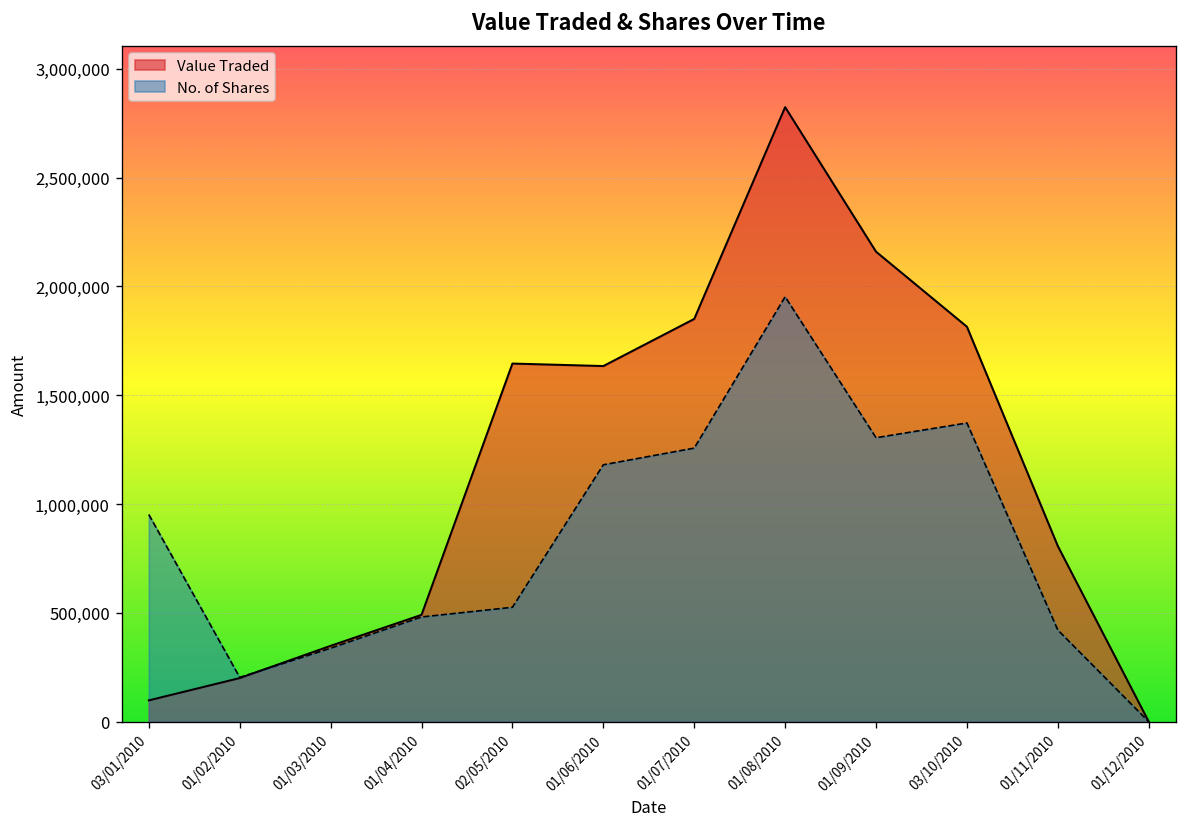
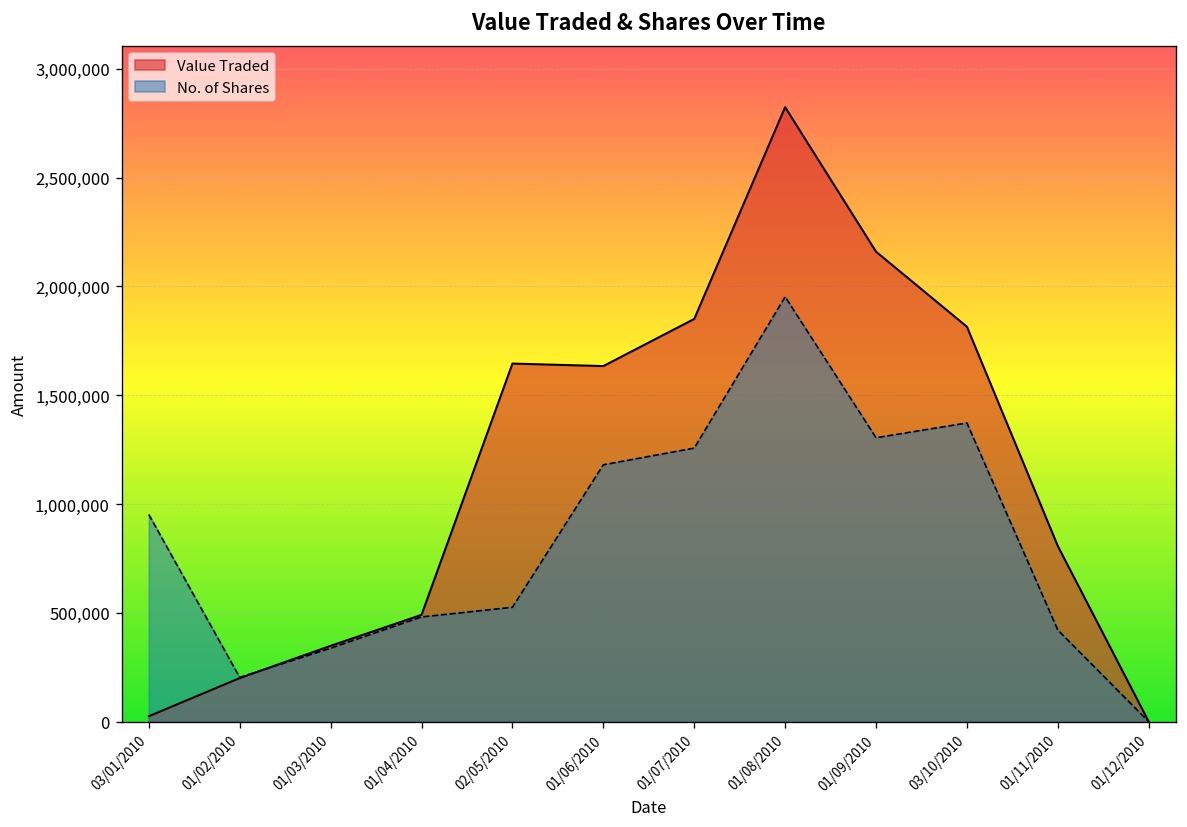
  {
    "Value Traded": {
-     "03/01/2010": "100,000",
+     "03/01/2010": "30,000",
      "02/05/2010": "1,650,000",
      "01/06/2010": "1,630,000",
      "01/07/2010": "1,850,000",
      "01/08/2010": "2,820,000",
      "01/09/2010": "2,160,000",
      "03/10/2010": "1,810,000",
      "01/11/2010": "810,000"
    },
    "No. of Shares": {
      "03/01/2010": "950,000",
      "02/05/2010": "530,000",
      "01/06/2010": "1,180,000",
      "01/07/2010": "1,260,000",
      "01/08/2010": "1,950,000",
      "01/09/2010": "1,300,000",
      "03/10/2010": "1,370,000",
      "01/11/2010": "420,000"
    }
  }
